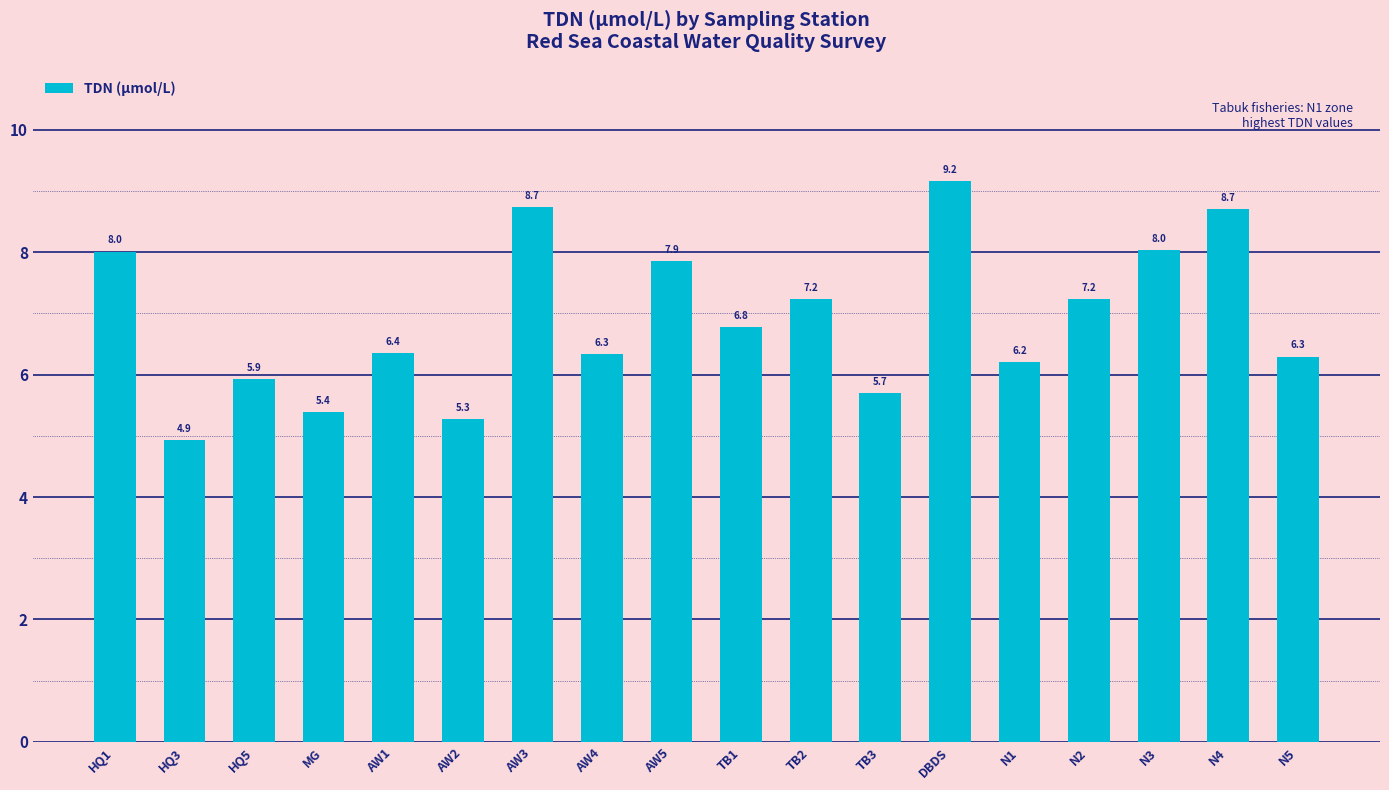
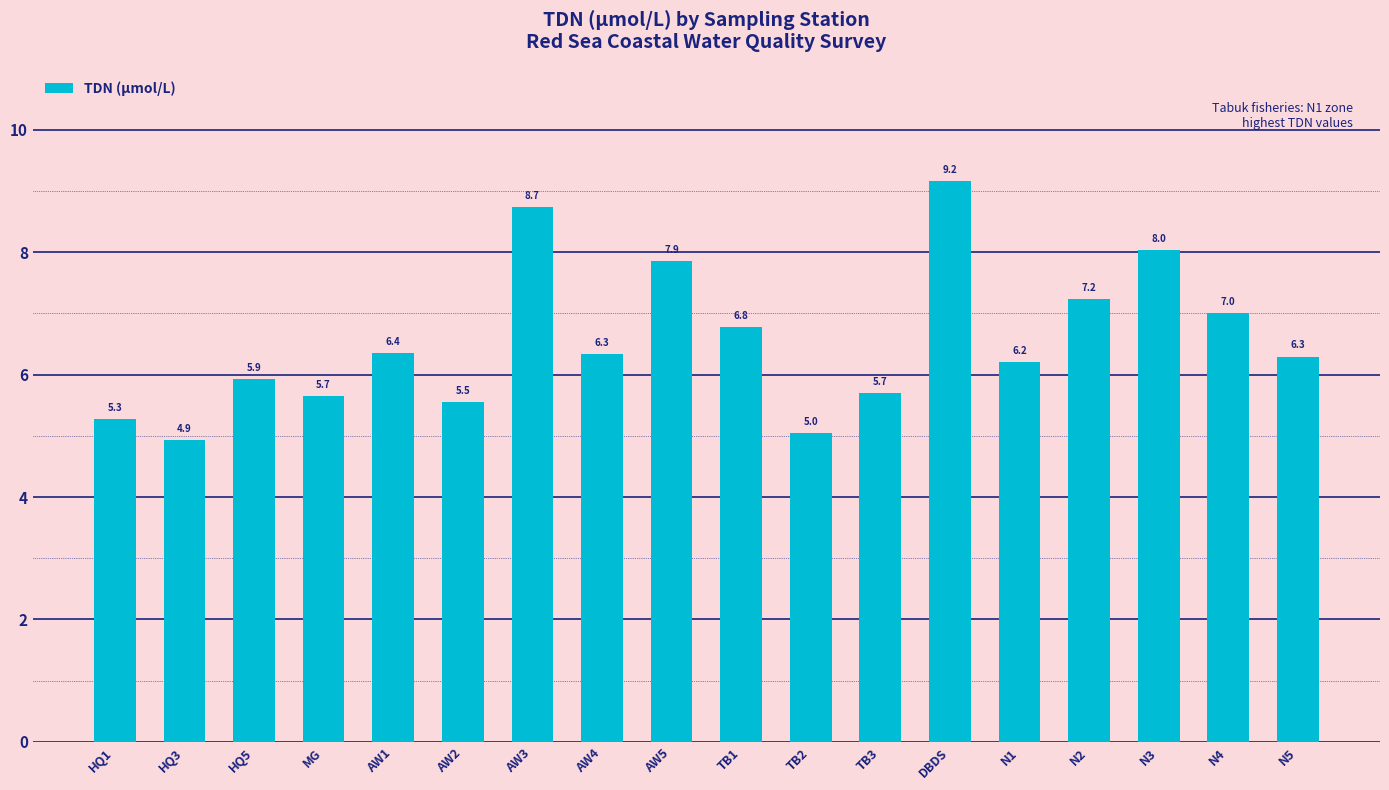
  {
-   "HQ1": 8.0,
+   "HQ1": 5.3,
    "HQ3": 4.9,
    "HQ5": 5.9,
-   "MG": 5.4,
+   "MG": 5.7,
    "AW1": 6.4,
-   "AW2": 5.3,
+   "AW2": 5.5,
    "AW3": 8.7,
    "AW4": 6.3,
    "AW5": 7.9,
    "TB1": 6.8,
-   "TB2": 7.2,
+   "TB2": 5.0,
    "TB3": 5.7,
    "DBDS": 9.2,
    "N1": 6.2,
    "N2": 7.2,
    "N3": 8.0,
-   "N4": 8.7,
+   "N4": 7.0,
    "N5": 6.3
  }
